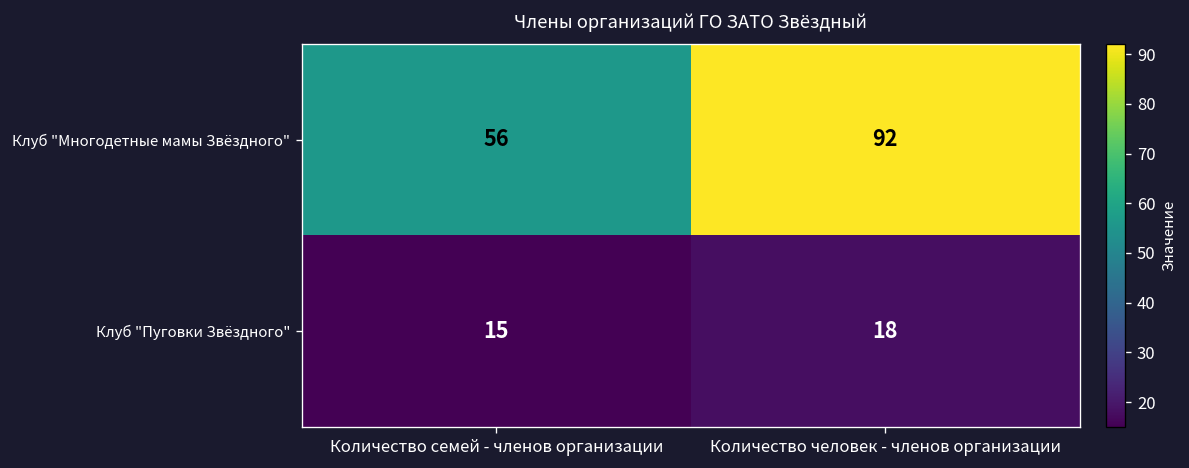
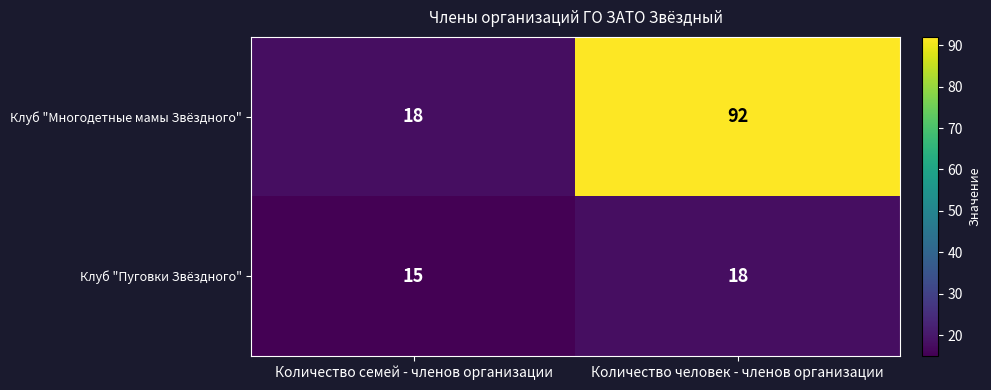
  {
    "Клуб \"Многодетные мамы Звёздного\"": {
-     "Количество семей - членов организации": 56,
+     "Количество семей - членов организации": 18,
      "Количество человек - членов организации": 92
    },
    "Клуб \"Пуговки Звёздного\"": {
      "Количество семей - членов организации": 15,
      "Количество человек - членов организации": 18
    }
  }
